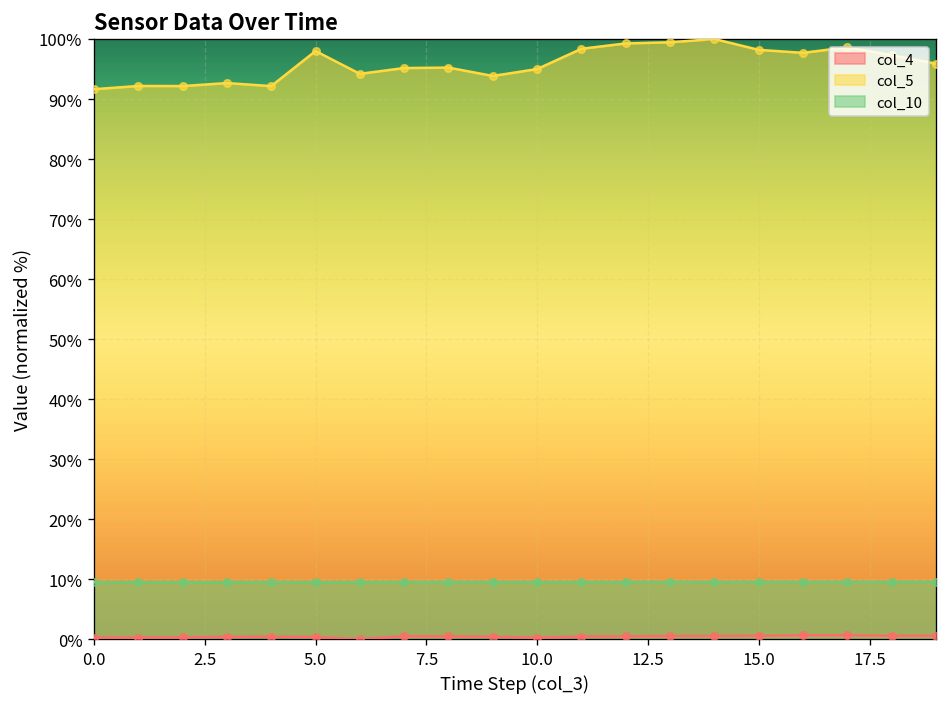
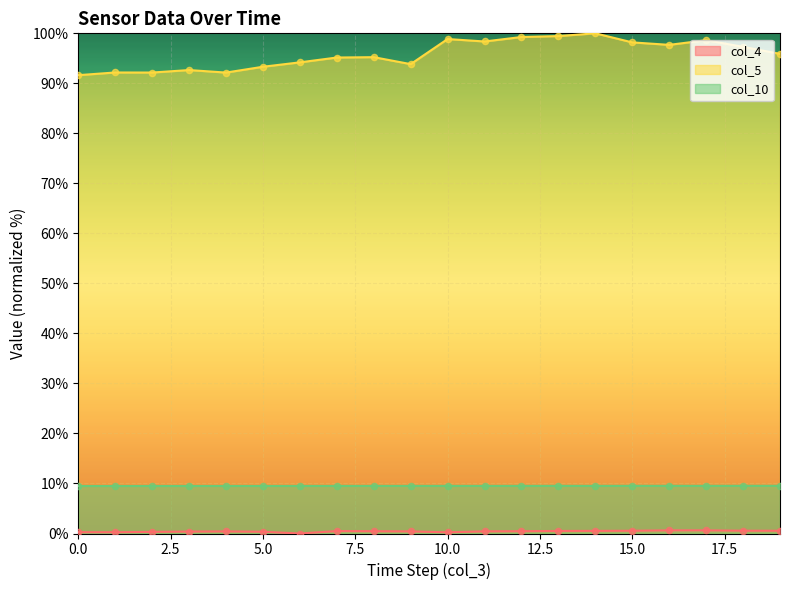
  {
    "col_4": {
      "0.0": "0%",
      "5.0": "0%",
      "10.0": "0%",
      "15.0": "1%"
    },
    "col_5": {
      "0.0": "92%",
-     "5.0": "98%",
-     "10.0": "95%",
+     "5.0": "93%",
+     "10.0": "99%",
      "15.0": "98%"
    },
    "col_10": {
      "0.0": "9%",
      "5.0": "10%",
      "10.0": "10%",
      "15.0": "10%"
    }
  }
